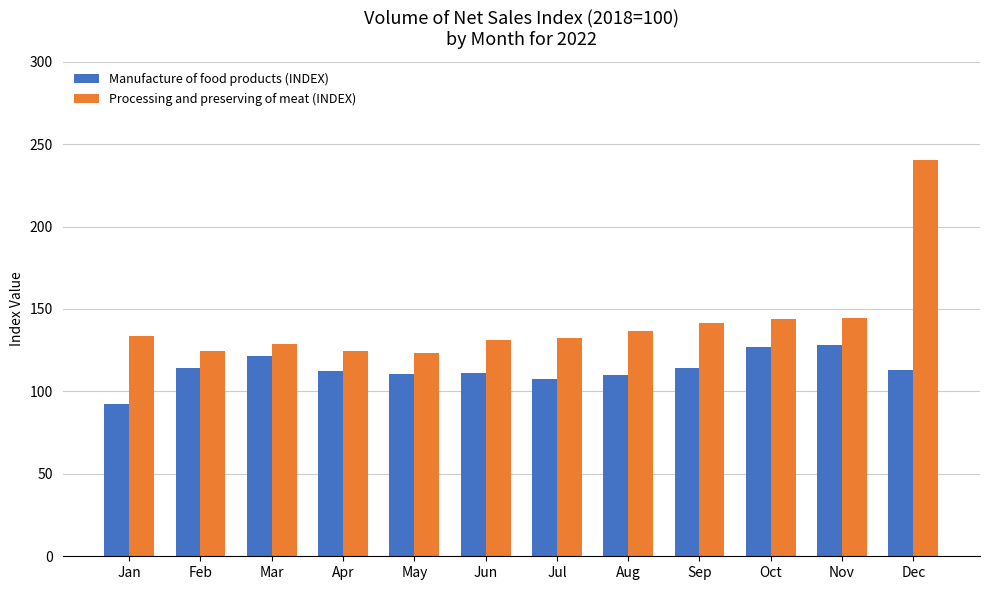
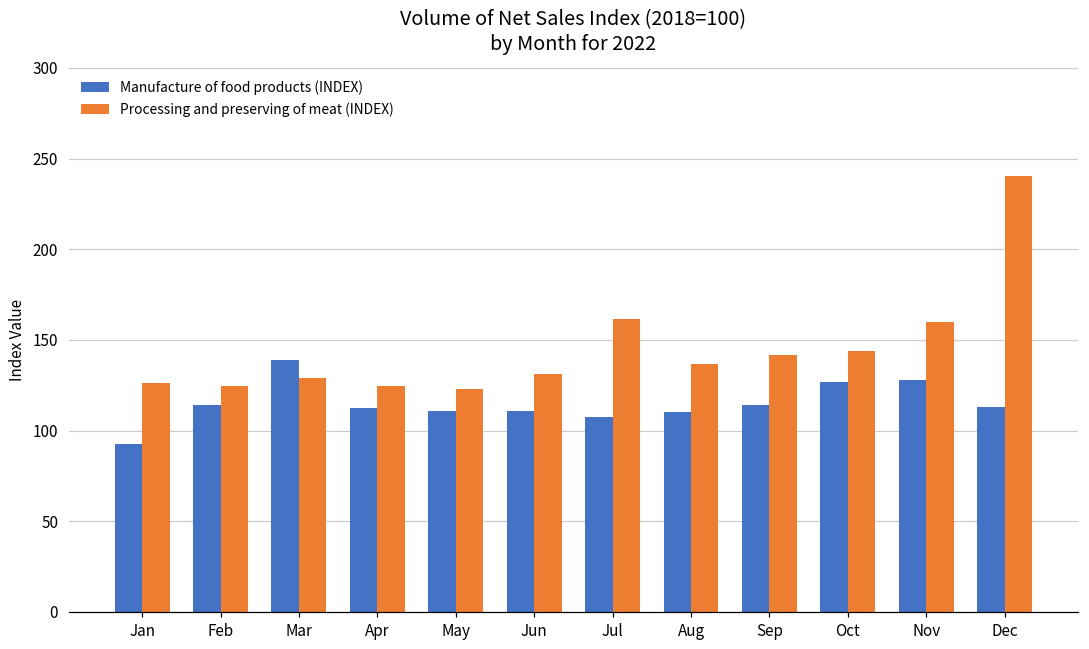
  {
    "Manufacture of food products (INDEX)": {
      "Jan": 93,
      "Feb": 114,
-     "Mar": 122,
+     "Mar": 139,
      "Apr": 113,
      "May": 111,
      "Jun": 111,
      "Jul": 107,
      "Aug": 110,
      "Sep": 114,
      "Oct": 127,
      "Nov": 128,
      "Dec": 113
    },
    "Processing and preserving of meat (INDEX)": {
-     "Jan": 134,
+     "Jan": 126,
      "Feb": 125,
      "Mar": 129,
      "Apr": 124,
      "May": 123,
      "Jun": 131,
-     "Jul": 132,
+     "Jul": 161,
      "Aug": 137,
      "Sep": 142,
      "Oct": 144,
-     "Nov": 144,
+     "Nov": 160,
      "Dec": 240
    }
  }
